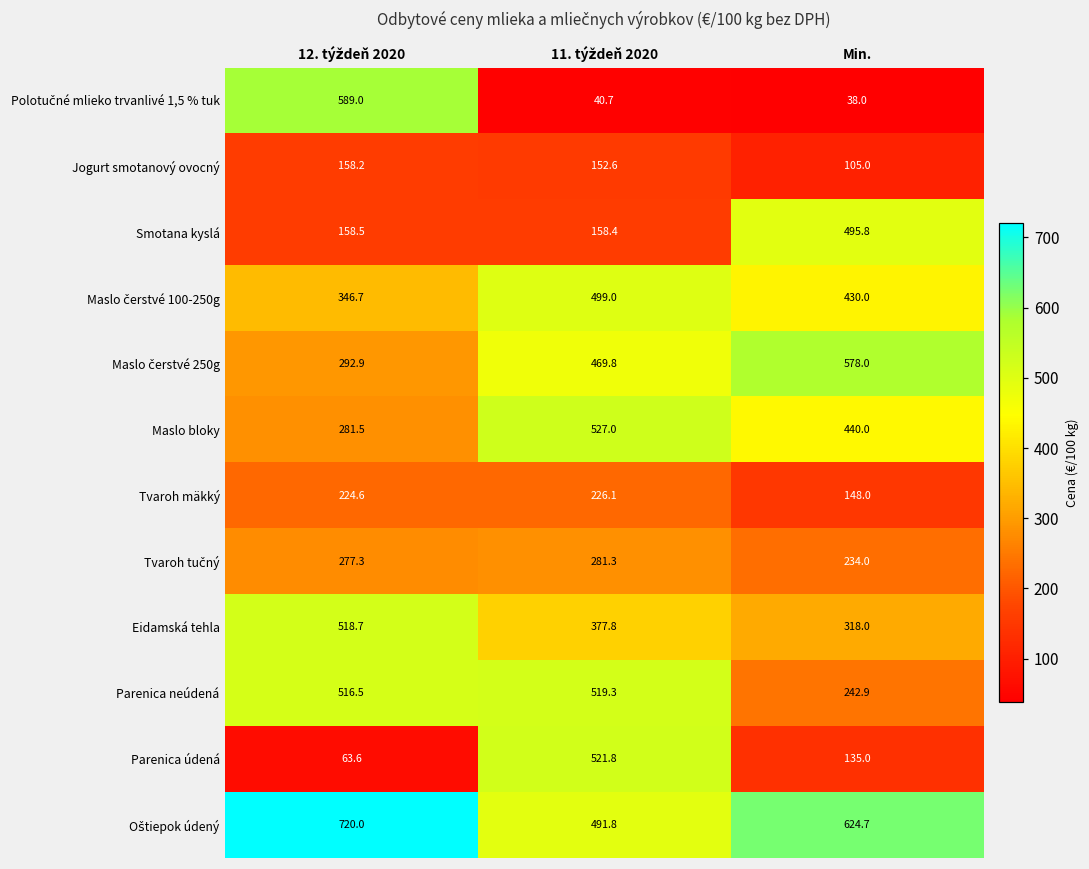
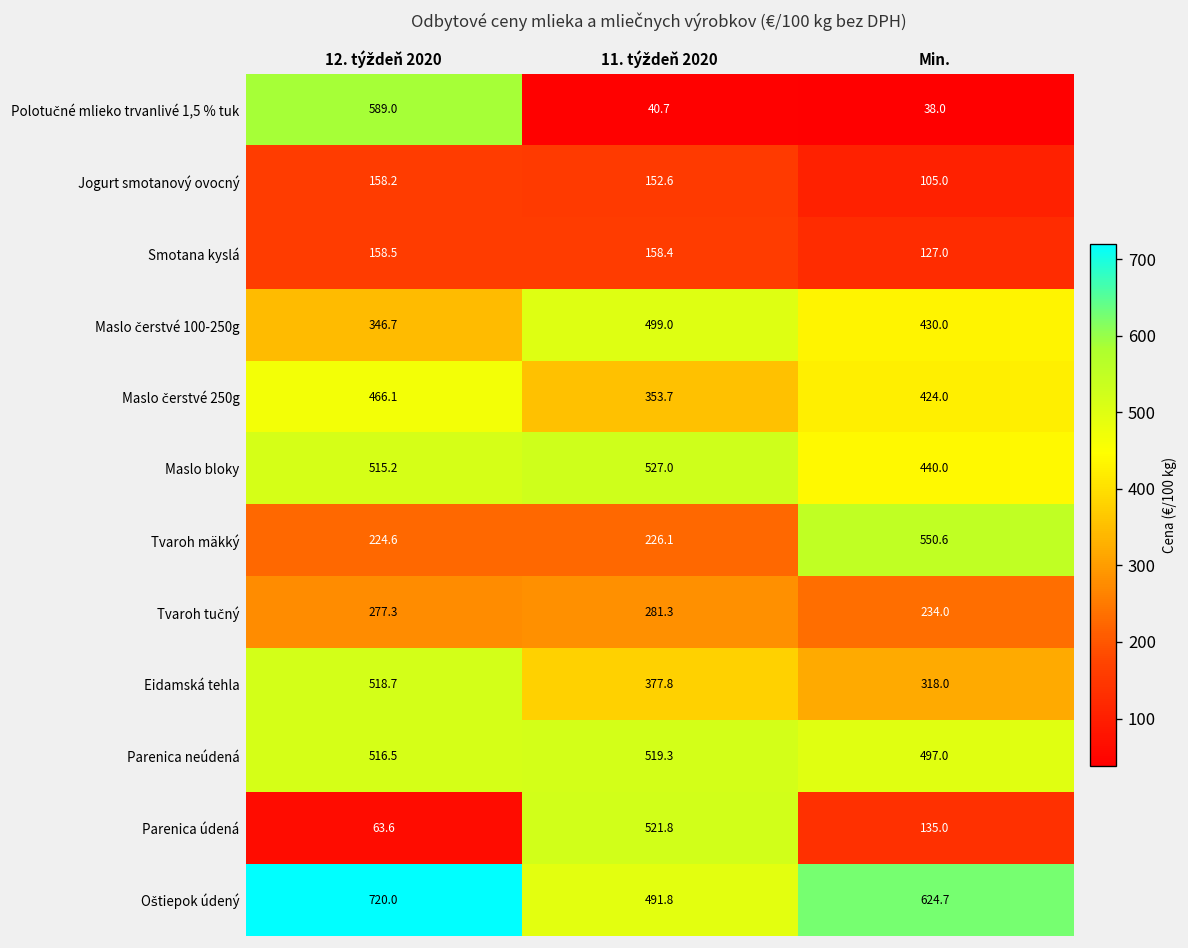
  {
    "Polotučné mlieko trvanlivé 1,5 % tuk": {
      "12. týždeň 2020": 589.0,
      "11. týždeň 2020": 40.7,
      "Min.": 38.0
    },
    "Jogurt smotanový ovocný": {
      "12. týždeň 2020": 158.2,
      "11. týždeň 2020": 152.6,
      "Min.": 105.0
    },
    "Smotana kyslá": {
      "12. týždeň 2020": 158.5,
      "11. týždeň 2020": 158.4,
-     "Min.": 495.8
+     "Min.": 127.0
    },
    "Maslo čerstvé 100-250g": {
      "12. týždeň 2020": 346.7,
      "11. týždeň 2020": 499.0,
      "Min.": 430.0
    },
    "Maslo čerstvé 250g": {
-     "12. týždeň 2020": 292.9,
-     "11. týždeň 2020": 469.8,
-     "Min.": 578.0
+     "12. týždeň 2020": 466.1,
+     "11. týždeň 2020": 353.7,
+     "Min.": 424.0
    },
    "Maslo bloky": {
-     "12. týždeň 2020": 281.5,
+     "12. týždeň 2020": 515.2,
      "11. týždeň 2020": 527.0,
      "Min.": 440.0
    },
    "Tvaroh mäkký": {
      "12. týždeň 2020": 224.6,
      "11. týždeň 2020": 226.1,
-     "Min.": 148.0
+     "Min.": 550.6
    },
    "Tvaroh tučný": {
      "12. týždeň 2020": 277.3,
      "11. týždeň 2020": 281.3,
      "Min.": 234.0
    },
    "Eidamská tehla": {
      "12. týždeň 2020": 518.7,
      "11. týždeň 2020": 377.8,
      "Min.": 318.0
    },
    "Parenica neúdená": {
      "12. týždeň 2020": 516.5,
      "11. týždeň 2020": 519.3,
-     "Min.": 242.9
+     "Min.": 497.0
    },
    "Parenica údená": {
      "12. týždeň 2020": 63.6,
      "11. týždeň 2020": 521.8,
      "Min.": 135.0
    },
    "Oštiepok údený": {
      "12. týždeň 2020": 720.0,
      "11. týždeň 2020": 491.8,
      "Min.": 624.7
    }
  }
